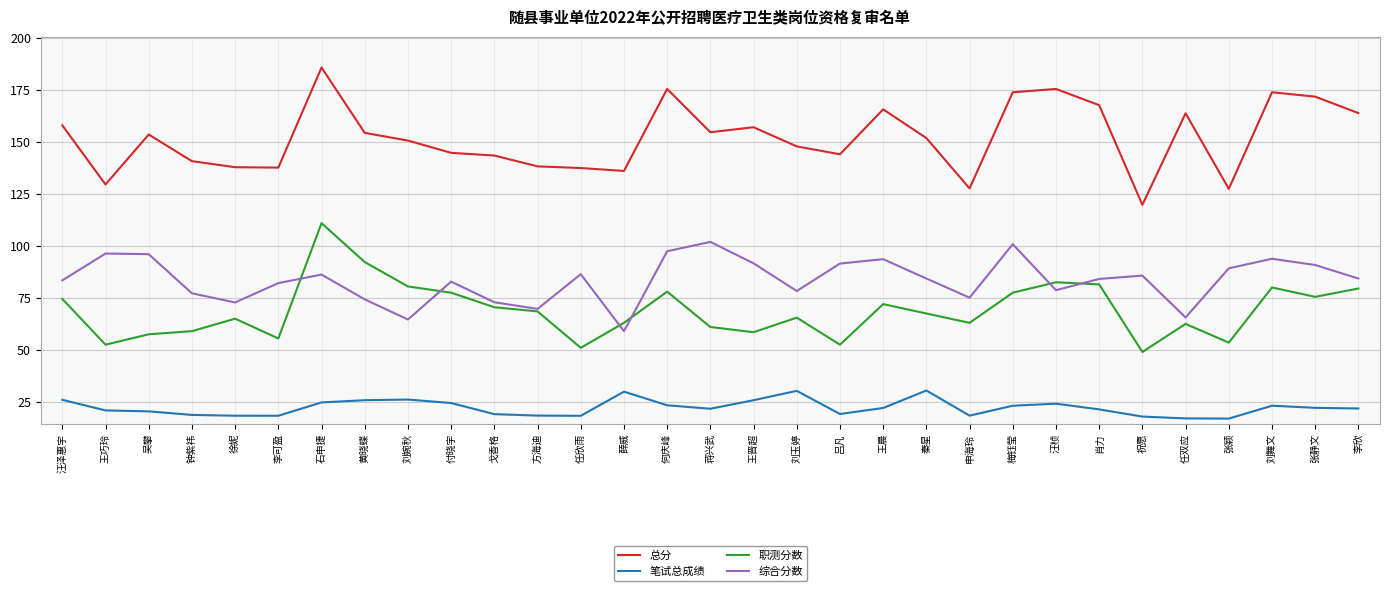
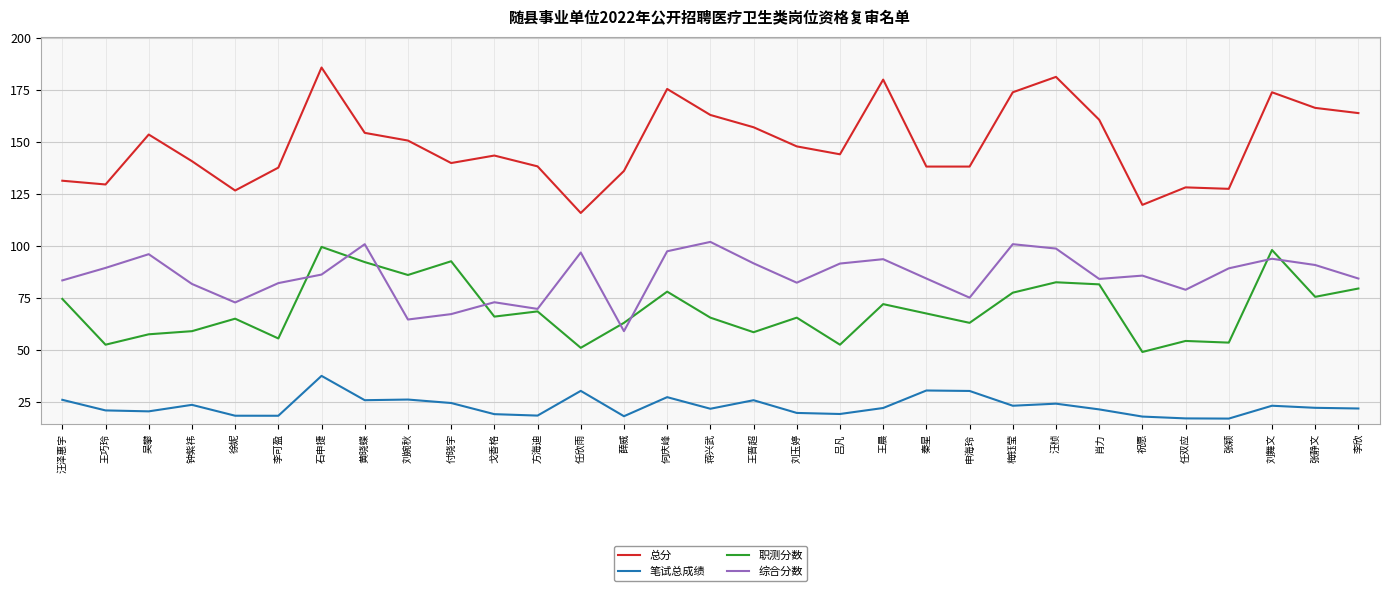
  {
    "总分": {
-     "汪泽惠宇": 158,
+     "汪泽惠宇": 131,
      "王巧玲": 130,
      "吴攀": 154,
      "钟紫祎": 141,
-     "徐妮": 138,
+     "徐妮": 127,
      "李可盈": 138,
      "石申捷": 186,
      "黄晓蝶": 154,
      "刘婉秋": 151,
-     "付晓宇": 145,
+     "付晓宇": 140,
      "戈香格": 143,
      "方海迪": 138,
-     "任欣雨": 137,
+     "任欣雨": 116,
      "薛威": 136,
      "何庆峰": 175,
-     "蒋兴武": 155,
+     "蒋兴武": 163,
      "王晋超": 157,
      "刘玉婷": 148,
      "吕凡": 144,
-     "王晨": 166,
-     "秦星": 152,
-     "申海玲": 128,
+     "王晨": 180,
+     "秦星": 138,
+     "申海玲": 138,
      "梅钰莹": 174,
-     "汪桢": 175,
-     "肖力": 168,
+     "汪桢": 181,
+     "肖力": 161,
      "祝愿": 120,
-     "任双应": 164,
+     "任双应": 128,
      "张颖": 127,
      "刘舞文": 174,
-     "张静文": 172,
+     "张静文": 166,
      "李欣": 164
    },
    "笔试总成绩": {
      "汪泽惠宇": 26,
      "王巧玲": 21,
      "吴攀": 20,
-     "钟紫祎": 19,
+     "钟紫祎": 24,
      "徐妮": 18,
      "李可盈": 18,
-     "石申捷": 25,
+     "石申捷": 38,
      "黄晓蝶": 26,
      "刘婉秋": 26,
      "付晓宇": 24,
      "戈香格": 19,
      "方海迪": 18,
-     "任欣雨": 18,
-     "薛威": 30,
-     "何庆峰": 23,
+     "任欣雨": 30,
+     "薛威": 18,
+     "何庆峰": 27,
      "蒋兴武": 22,
      "王晋超": 26,
-     "刘玉婷": 30,
+     "刘玉婷": 20,
      "吕凡": 19,
      "王晨": 22,
      "秦星": 30,
-     "申海玲": 18,
+     "申海玲": 30,
      "梅钰莹": 23,
      "汪桢": 24,
      "肖力": 21,
      "祝愿": 18,
      "任双应": 17,
      "张颖": 17,
      "刘舞文": 23,
      "张静文": 22,
      "李欣": 22
    },
    "职测分数": {
      "汪泽惠宇": 75,
      "王巧玲": 53,
      "吴攀": 58,
      "钟紫祎": 59,
      "徐妮": 65,
      "李可盈": 56,
-     "石申捷": 111,
+     "石申捷": 100,
      "黄晓蝶": 92,
-     "刘婉秋": 81,
-     "付晓宇": 78,
-     "戈香格": 71,
+     "刘婉秋": 86,
+     "付晓宇": 93,
+     "戈香格": 66,
      "任欣雨": 51,
      "薛威": 63,
      "何庆峰": 78,
-     "蒋兴武": 61,
+     "蒋兴武": 66,
      "王晋超": 59,
      "刘玉婷": 66,
      "吕凡": 53,
      "王晨": 72,
      "秦星": 68,
      "申海玲": 63,
      "梅钰莹": 78,
      "汪桢": 83,
      "肖力": 82,
      "祝愿": 49,
-     "任双应": 63,
+     "任双应": 54,
      "张颖": 54,
-     "刘舞文": 80,
+     "刘舞文": 98,
      "张静文": 76,
      "李欣": 80
    },
    "综合分数": {
      "汪泽惠宇": 83,
-     "王巧玲": 96,
+     "王巧玲": 89,
      "吴攀": 96,
-     "钟紫祎": 77,
+     "钟紫祎": 82,
      "徐妮": 73,
      "李可盈": 82,
      "石申捷": 86,
-     "黄晓蝶": 74,
+     "黄晓蝶": 101,
      "刘婉秋": 65,
-     "付晓宇": 83,
+     "付晓宇": 67,
      "戈香格": 73,
-     "任欣雨": 86,
+     "任欣雨": 97,
      "薛威": 59,
      "何庆峰": 97,
      "蒋兴武": 102,
      "王晋超": 92,
-     "刘玉婷": 78,
+     "刘玉婷": 82,
      "吕凡": 92,
      "王晨": 94,
      "秦星": 84,
      "申海玲": 75,
      "梅钰莹": 101,
-     "汪桢": 79,
+     "汪桢": 99,
      "肖力": 84,
      "祝愿": 86,
-     "任双应": 66,
+     "任双应": 79,
      "张颖": 89,
      "刘舞文": 94,
      "张静文": 91,
      "李欣": 84
    }
  }
